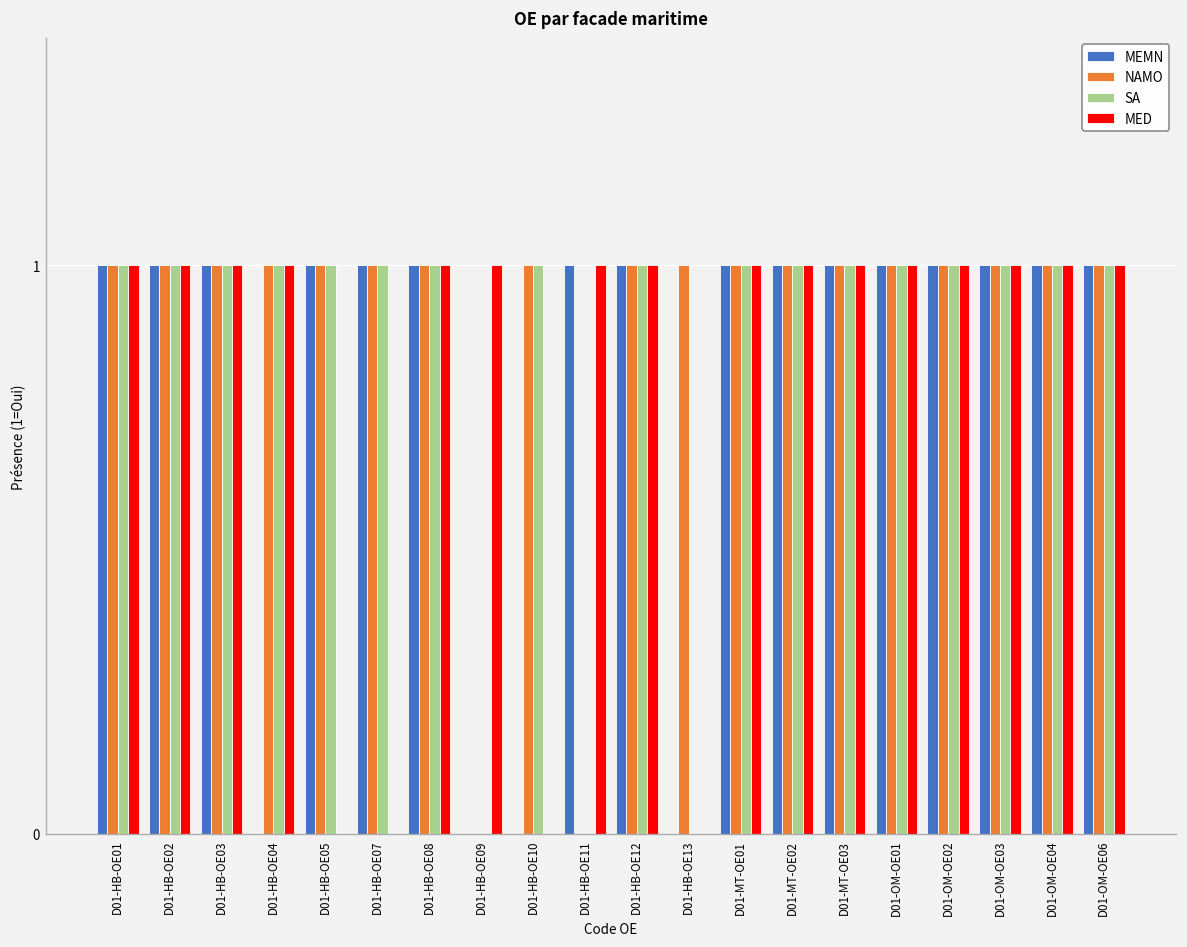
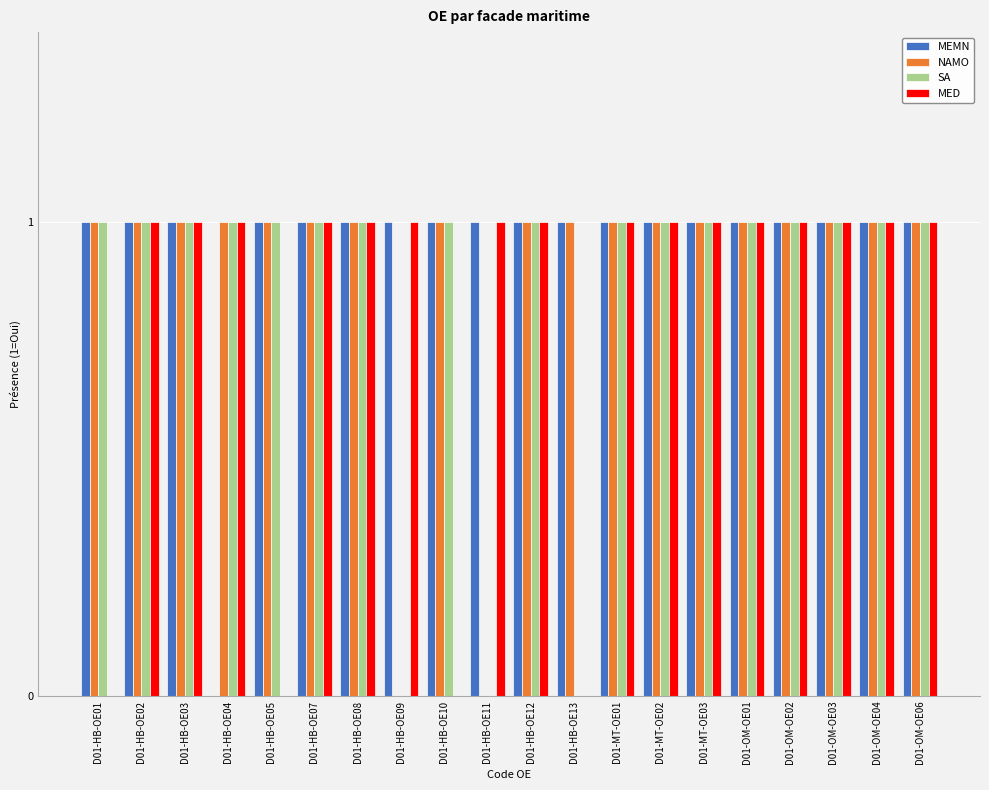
  {
    "MEMN": {
      "D01-HB-OE01": 1,
      "D01-HB-OE02": 1,
      "D01-HB-OE03": 1,
      "D01-HB-OE04": 0,
      "D01-HB-OE05": 1,
      "D01-HB-OE07": 1,
      "D01-HB-OE08": 1,
-     "D01-HB-OE09": 0,
-     "D01-HB-OE10": 0,
+     "D01-HB-OE09": 1,
+     "D01-HB-OE10": 1,
      "D01-HB-OE11": 1,
      "D01-HB-OE12": 1,
-     "D01-HB-OE13": 0,
+     "D01-HB-OE13": 1,
      "D01-MT-OE01": 1,
      "D01-MT-OE02": 1,
      "D01-MT-OE03": 1,
      "D01-OM-OE01": 1,
      "D01-OM-OE02": 1,
      "D01-OM-OE03": 1,
      "D01-OM-OE04": 1,
      "D01-OM-OE06": 1
    },
    "NAMO": {
      "D01-HB-OE01": 1,
      "D01-HB-OE02": 1,
      "D01-HB-OE03": 1,
      "D01-HB-OE04": 1,
      "D01-HB-OE05": 1,
      "D01-HB-OE07": 1,
      "D01-HB-OE08": 1,
      "D01-HB-OE09": 0,
      "D01-HB-OE10": 1,
      "D01-HB-OE11": 0,
      "D01-HB-OE12": 1,
      "D01-HB-OE13": 1,
      "D01-MT-OE01": 1,
      "D01-MT-OE02": 1,
      "D01-MT-OE03": 1,
      "D01-OM-OE01": 1,
      "D01-OM-OE02": 1,
      "D01-OM-OE03": 1,
      "D01-OM-OE04": 1,
      "D01-OM-OE06": 1
    },
    "SA": {
      "D01-HB-OE01": 1,
      "D01-HB-OE02": 1,
      "D01-HB-OE03": 1,
      "D01-HB-OE04": 1,
      "D01-HB-OE05": 1,
      "D01-HB-OE07": 1,
      "D01-HB-OE08": 1,
      "D01-HB-OE09": 0,
      "D01-HB-OE10": 1,
      "D01-HB-OE11": 0,
      "D01-HB-OE12": 1,
      "D01-HB-OE13": 0,
      "D01-MT-OE01": 1,
      "D01-MT-OE02": 1,
      "D01-MT-OE03": 1,
      "D01-OM-OE01": 1,
      "D01-OM-OE02": 1,
      "D01-OM-OE03": 1,
      "D01-OM-OE04": 1,
      "D01-OM-OE06": 1
    },
    "MED": {
-     "D01-HB-OE01": 1,
+     "D01-HB-OE01": 0,
      "D01-HB-OE02": 1,
      "D01-HB-OE03": 1,
      "D01-HB-OE04": 1,
      "D01-HB-OE05": 0,
-     "D01-HB-OE07": 0,
+     "D01-HB-OE07": 1,
      "D01-HB-OE08": 1,
      "D01-HB-OE09": 1,
      "D01-HB-OE10": 0,
      "D01-HB-OE11": 1,
      "D01-HB-OE12": 1,
      "D01-HB-OE13": 0,
      "D01-MT-OE01": 1,
      "D01-MT-OE02": 1,
      "D01-MT-OE03": 1,
      "D01-OM-OE01": 1,
      "D01-OM-OE02": 1,
      "D01-OM-OE03": 1,
      "D01-OM-OE04": 1,
      "D01-OM-OE06": 1
    }
  }
